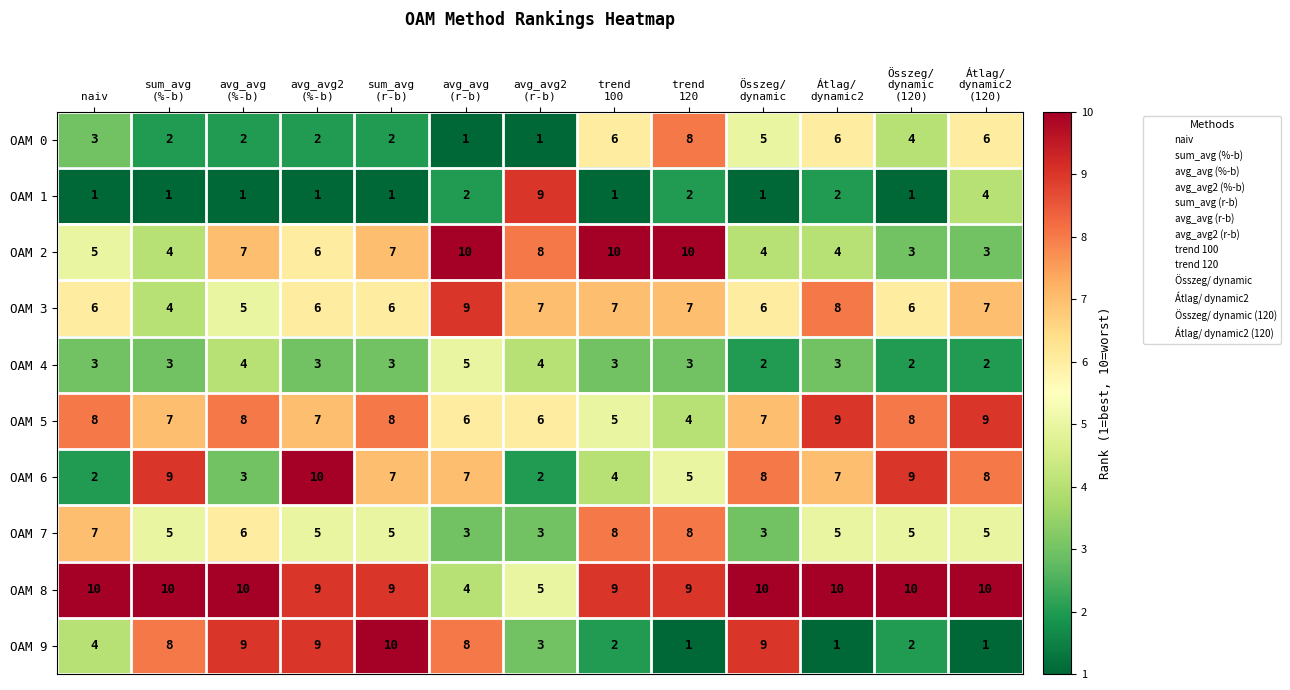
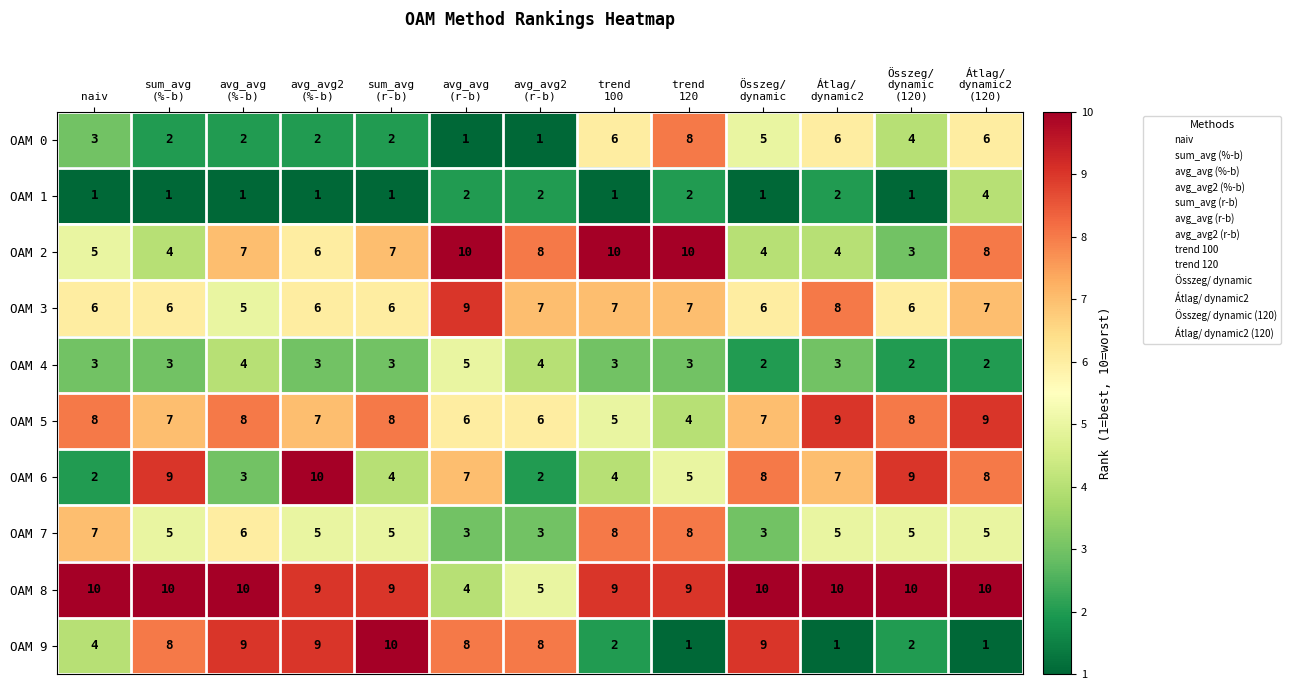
  {
    "OAM 0": {
      "naiv": 3,
      "sum_avg (%-b)": 2,
      "avg_avg (%-b)": 2,
      "avg_avg2 (%-b)": 2,
      "sum_avg (r-b)": 2,
      "avg_avg (r-b)": 1,
      "avg_avg2 (r-b)": 1,
      "trend 100": 6,
      "trend 120": 8,
      "Összeg/ dynamic": 5,
      "Átlag/ dynamic2": 6,
      "Összeg/ dynamic (120)": 4,
      "Átlag/ dynamic2 (120)": 6
    },
    "OAM 1": {
      "naiv": 1,
      "sum_avg (%-b)": 1,
      "avg_avg (%-b)": 1,
      "avg_avg2 (%-b)": 1,
      "sum_avg (r-b)": 1,
      "avg_avg (r-b)": 2,
-     "avg_avg2 (r-b)": 9,
+     "avg_avg2 (r-b)": 2,
      "trend 100": 1,
      "trend 120": 2,
      "Összeg/ dynamic": 1,
      "Átlag/ dynamic2": 2,
      "Összeg/ dynamic (120)": 1,
      "Átlag/ dynamic2 (120)": 4
    },
    "OAM 2": {
      "naiv": 5,
      "sum_avg (%-b)": 4,
      "avg_avg (%-b)": 7,
      "avg_avg2 (%-b)": 6,
      "sum_avg (r-b)": 7,
      "avg_avg (r-b)": 10,
      "avg_avg2 (r-b)": 8,
      "trend 100": 10,
      "trend 120": 10,
      "Összeg/ dynamic": 4,
      "Átlag/ dynamic2": 4,
      "Összeg/ dynamic (120)": 3,
-     "Átlag/ dynamic2 (120)": 3
+     "Átlag/ dynamic2 (120)": 8
    },
    "OAM 3": {
      "naiv": 6,
-     "sum_avg (%-b)": 4,
+     "sum_avg (%-b)": 6,
      "avg_avg (%-b)": 5,
      "avg_avg2 (%-b)": 6,
      "sum_avg (r-b)": 6,
      "avg_avg (r-b)": 9,
      "avg_avg2 (r-b)": 7,
      "trend 100": 7,
      "trend 120": 7,
      "Összeg/ dynamic": 6,
      "Átlag/ dynamic2": 8,
      "Összeg/ dynamic (120)": 6,
      "Átlag/ dynamic2 (120)": 7
    },
    "OAM 4": {
      "naiv": 3,
      "sum_avg (%-b)": 3,
      "avg_avg (%-b)": 4,
      "avg_avg2 (%-b)": 3,
      "sum_avg (r-b)": 3,
      "avg_avg (r-b)": 5,
      "avg_avg2 (r-b)": 4,
      "trend 100": 3,
      "trend 120": 3,
      "Összeg/ dynamic": 2,
      "Átlag/ dynamic2": 3,
      "Összeg/ dynamic (120)": 2,
      "Átlag/ dynamic2 (120)": 2
    },
    "OAM 5": {
      "naiv": 8,
      "sum_avg (%-b)": 7,
      "avg_avg (%-b)": 8,
      "avg_avg2 (%-b)": 7,
      "sum_avg (r-b)": 8,
      "avg_avg (r-b)": 6,
      "avg_avg2 (r-b)": 6,
      "trend 100": 5,
      "trend 120": 4,
      "Összeg/ dynamic": 7,
      "Átlag/ dynamic2": 9,
      "Összeg/ dynamic (120)": 8,
      "Átlag/ dynamic2 (120)": 9
    },
    "OAM 6": {
      "naiv": 2,
      "sum_avg (%-b)": 9,
      "avg_avg (%-b)": 3,
      "avg_avg2 (%-b)": 10,
-     "sum_avg (r-b)": 7,
+     "sum_avg (r-b)": 4,
      "avg_avg (r-b)": 7,
      "avg_avg2 (r-b)": 2,
      "trend 100": 4,
      "trend 120": 5,
      "Összeg/ dynamic": 8,
      "Átlag/ dynamic2": 7,
      "Összeg/ dynamic (120)": 9,
      "Átlag/ dynamic2 (120)": 8
    },
    "OAM 7": {
      "naiv": 7,
      "sum_avg (%-b)": 5,
      "avg_avg (%-b)": 6,
      "avg_avg2 (%-b)": 5,
      "sum_avg (r-b)": 5,
      "avg_avg (r-b)": 3,
      "avg_avg2 (r-b)": 3,
      "trend 100": 8,
      "trend 120": 8,
      "Összeg/ dynamic": 3,
      "Átlag/ dynamic2": 5,
      "Összeg/ dynamic (120)": 5,
      "Átlag/ dynamic2 (120)": 5
    },
    "OAM 8": {
      "naiv": 10,
      "sum_avg (%-b)": 10,
      "avg_avg (%-b)": 10,
      "avg_avg2 (%-b)": 9,
      "sum_avg (r-b)": 9,
      "avg_avg (r-b)": 4,
      "avg_avg2 (r-b)": 5,
      "trend 100": 9,
      "trend 120": 9,
      "Összeg/ dynamic": 10,
      "Átlag/ dynamic2": 10,
      "Összeg/ dynamic (120)": 10,
      "Átlag/ dynamic2 (120)": 10
    },
    "OAM 9": {
      "naiv": 4,
      "sum_avg (%-b)": 8,
      "avg_avg (%-b)": 9,
      "avg_avg2 (%-b)": 9,
      "sum_avg (r-b)": 10,
      "avg_avg (r-b)": 8,
-     "avg_avg2 (r-b)": 3,
+     "avg_avg2 (r-b)": 8,
      "trend 100": 2,
      "trend 120": 1,
      "Összeg/ dynamic": 9,
      "Átlag/ dynamic2": 1,
      "Összeg/ dynamic (120)": 2,
      "Átlag/ dynamic2 (120)": 1
    }
  }
